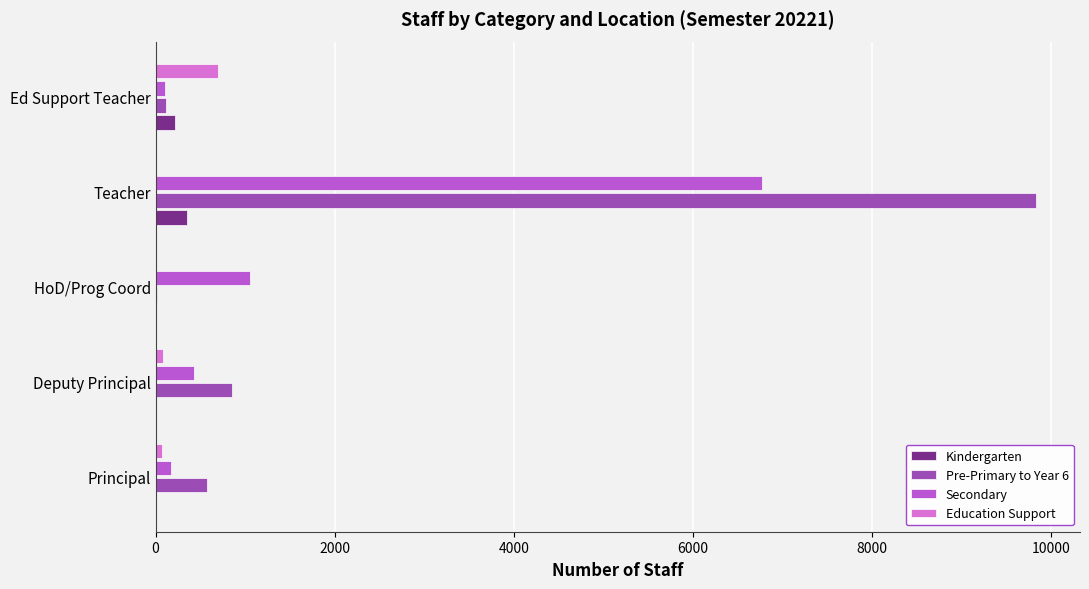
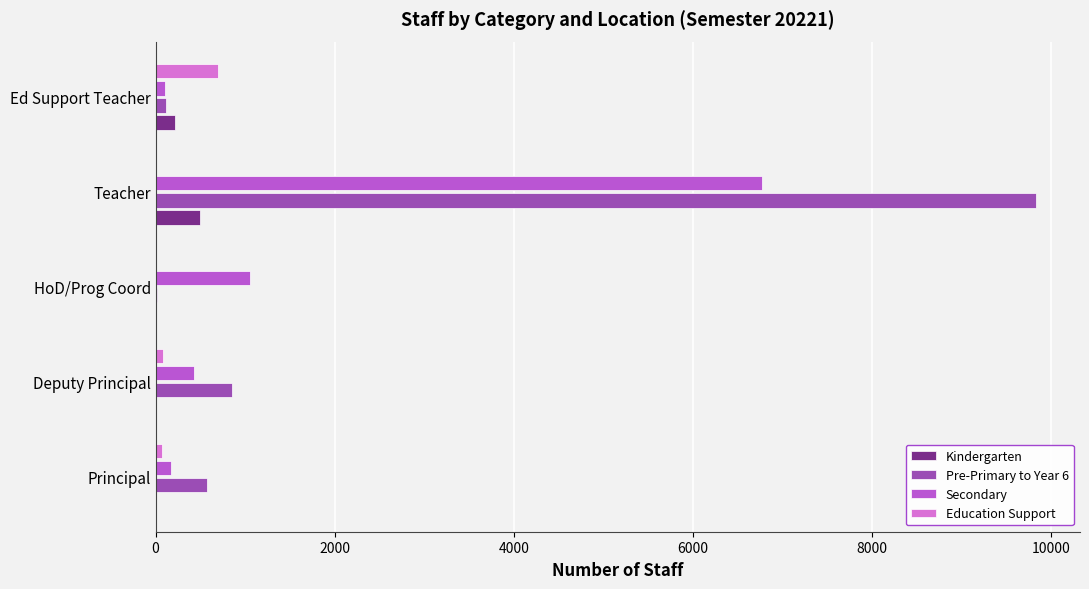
  {
    "Kindergarten": {
      "Ed Support Teacher": 200,
-     "Teacher": 400,
+     "Teacher": 500,
      "HoD/Prog Coord": 0,
      "Deputy Principal": 0,
      "Principal": 0
    }
  }
